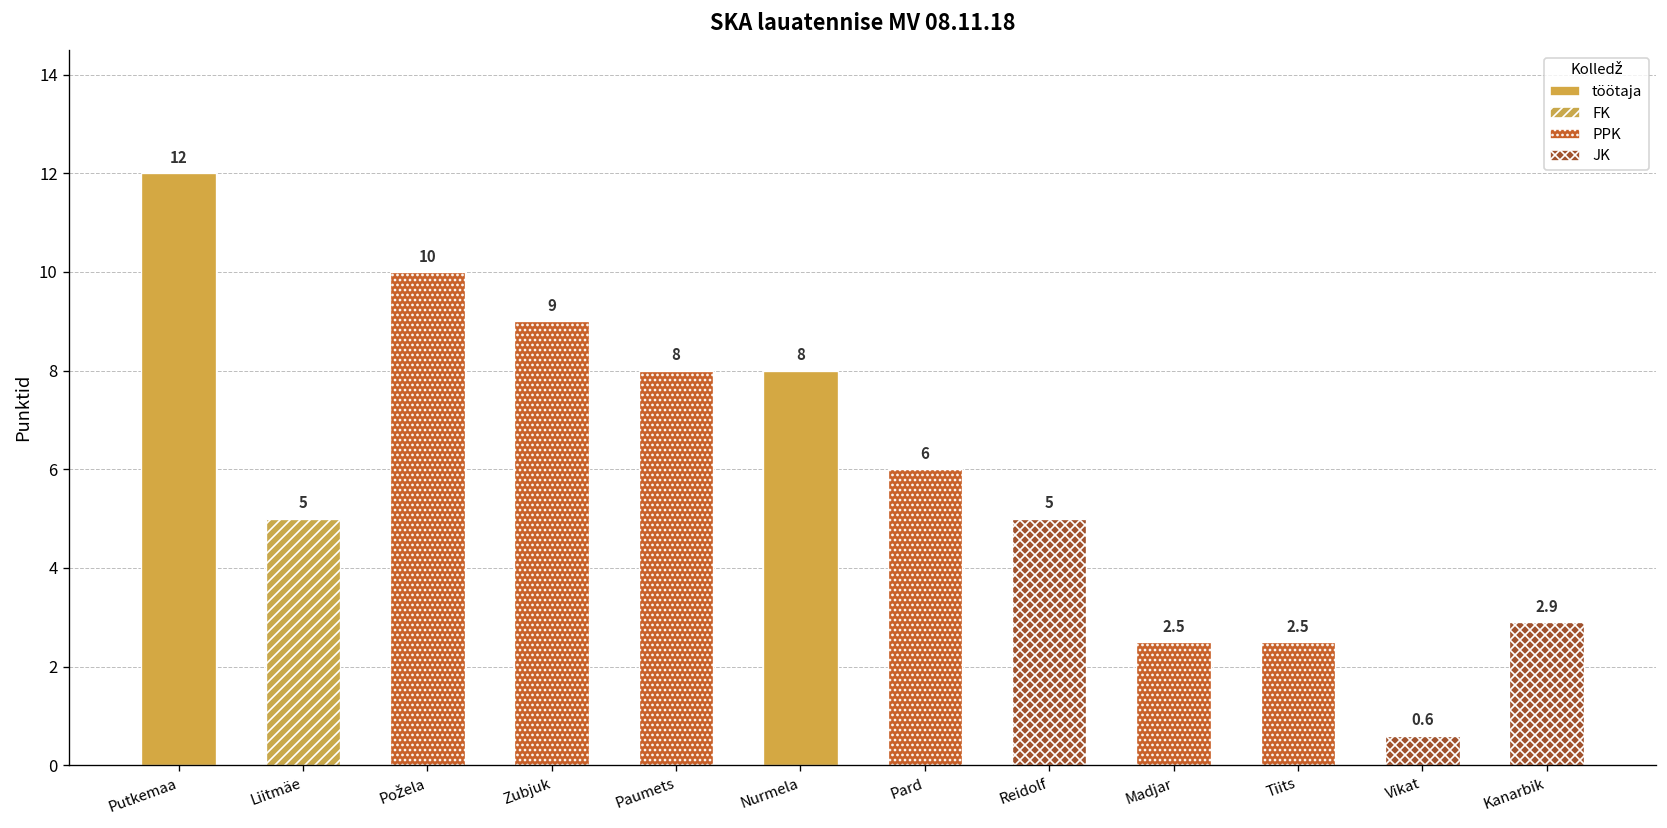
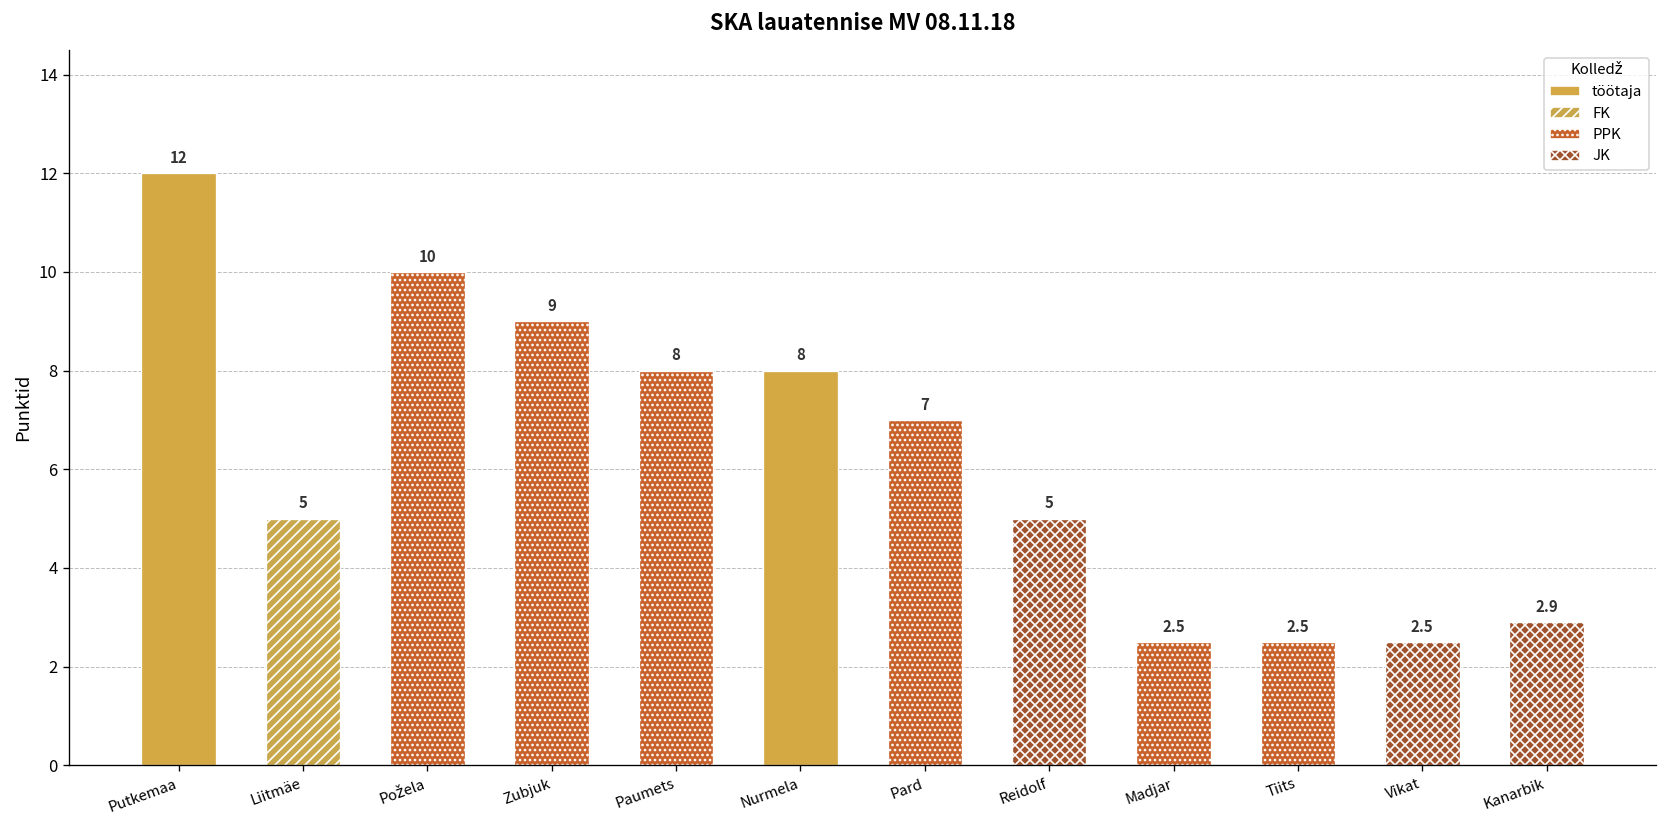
  {
    "Putkemaa": 12,
    "Liitmäe": 5,
    "Požela": 10,
    "Zubjuk": 9,
    "Paumets": 8,
    "Nurmela": 8,
-   "Pard": 6,
+   "Pard": 7,
    "Reidolf": 5,
    "Madjar": 2.5,
    "Tiits": 2.5,
-   "Vikat": 0.6,
+   "Vikat": 2.5,
    "Kanarbik": 2.9
  }
